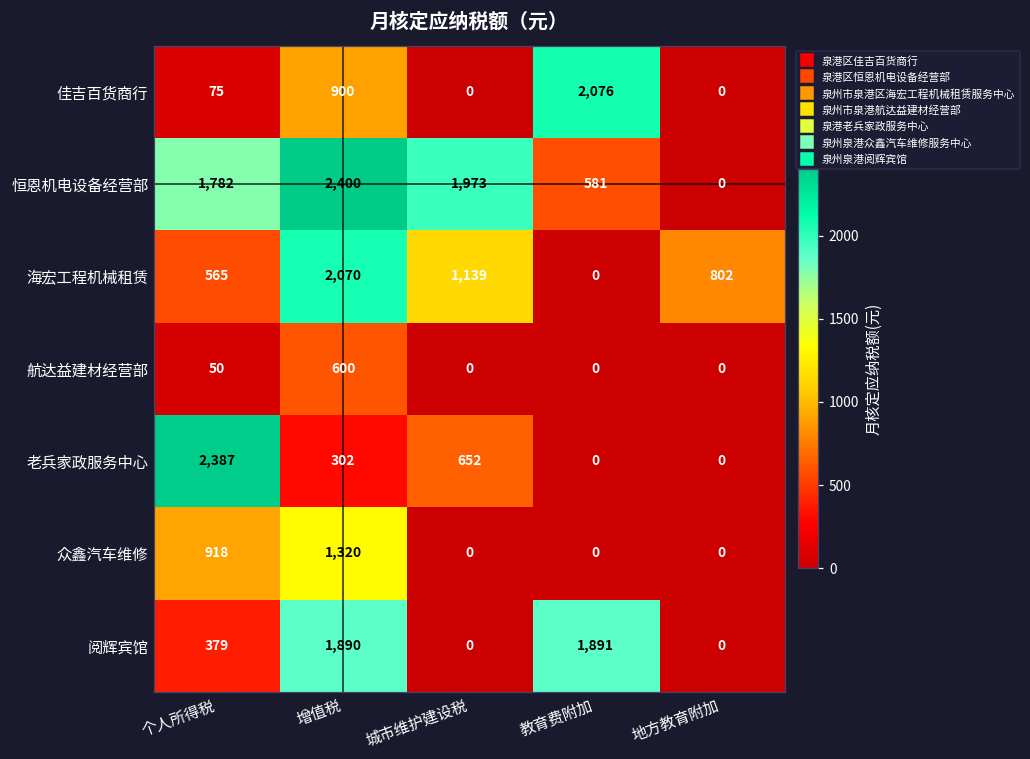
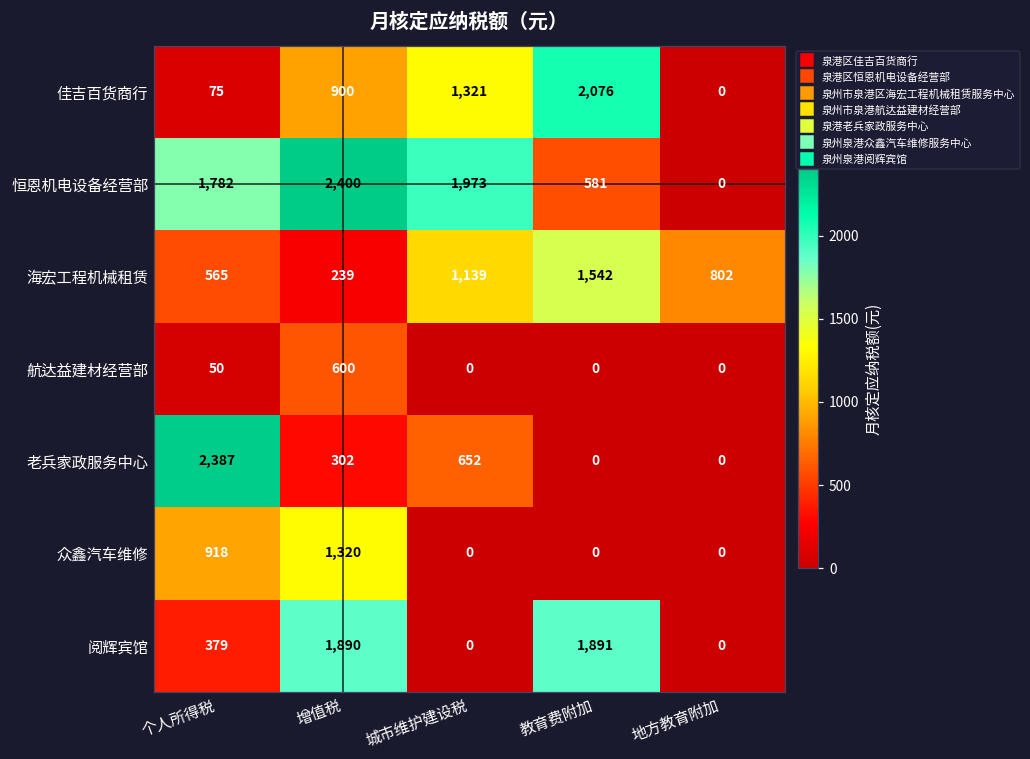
  {
    "佳吉百货商行": {
      "个人所得税": "75",
      "增值税": "900",
-     "城市维护建设税": "0",
+     "城市维护建设税": "1,321",
      "教育费附加": "2,076",
      "地方教育附加": "0"
    },
    "恒恩机电设备经营部": {
      "个人所得税": "1,782",
      "增值税": "2,400",
      "城市维护建设税": "1,973",
      "教育费附加": "581",
      "地方教育附加": "0"
    },
    "海宏工程机械租赁": {
      "个人所得税": "565",
-     "增值税": "2,070",
+     "增值税": "239",
      "城市维护建设税": "1,139",
-     "教育费附加": "0",
+     "教育费附加": "1,542",
      "地方教育附加": "802"
    },
    "航达益建材经营部": {
      "个人所得税": "50",
      "增值税": "600",
      "城市维护建设税": "0",
      "教育费附加": "0",
      "地方教育附加": "0"
    },
    "老兵家政服务中心": {
      "个人所得税": "2,387",
      "增值税": "302",
      "城市维护建设税": "652",
      "教育费附加": "0",
      "地方教育附加": "0"
    },
    "众鑫汽车维修": {
      "个人所得税": "918",
      "增值税": "1,320",
      "城市维护建设税": "0",
      "教育费附加": "0",
      "地方教育附加": "0"
    },
    "阅辉宾馆": {
      "个人所得税": "379",
      "增值税": "1,890",
      "城市维护建设税": "0",
      "教育费附加": "1,891",
      "地方教育附加": "0"
    }
  }
